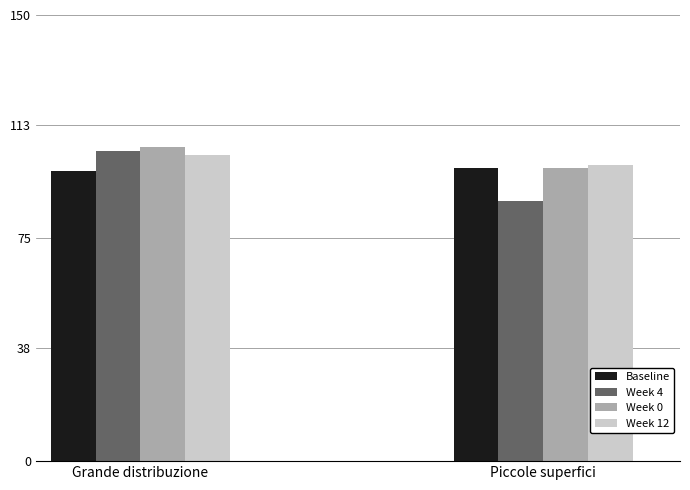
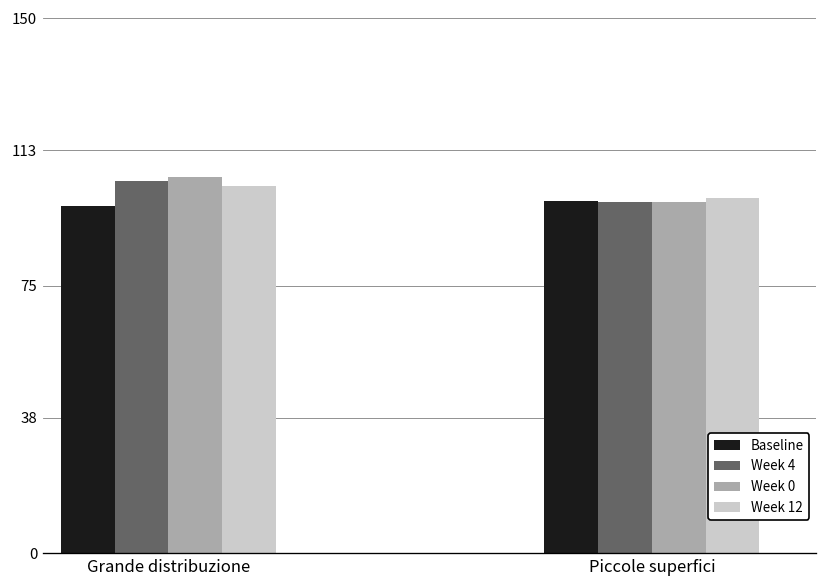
  {
    "Baseline": {
      "Grande distribuzione": 97,
      "Piccole superfici": 99
    },
    "Week 4": {
      "Grande distribuzione": 104,
-     "Piccole superfici": 88
+     "Piccole superfici": 99
    }
  }
